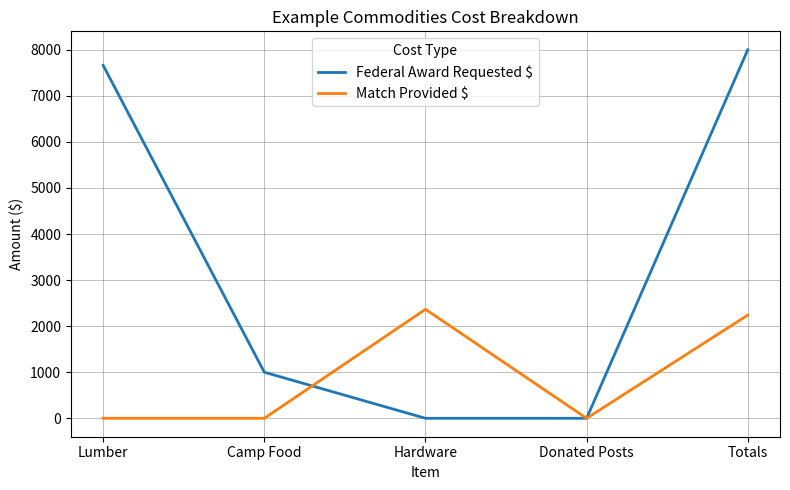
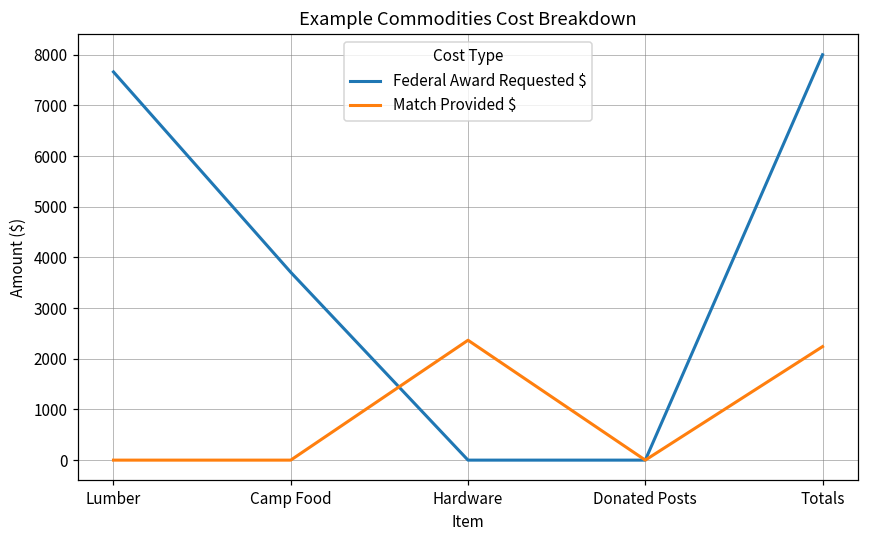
  {
    "Federal Award Requested $": {
      "Lumber": 7700,
-     "Camp Food": 1000,
+     "Camp Food": 3700,
      "Hardware": 0,
      "Totals": 8000
    },
    "Match Provided $": {
      "Lumber": 0,
      "Camp Food": 0,
      "Hardware": 2400,
      "Totals": 2200
    }
  }
